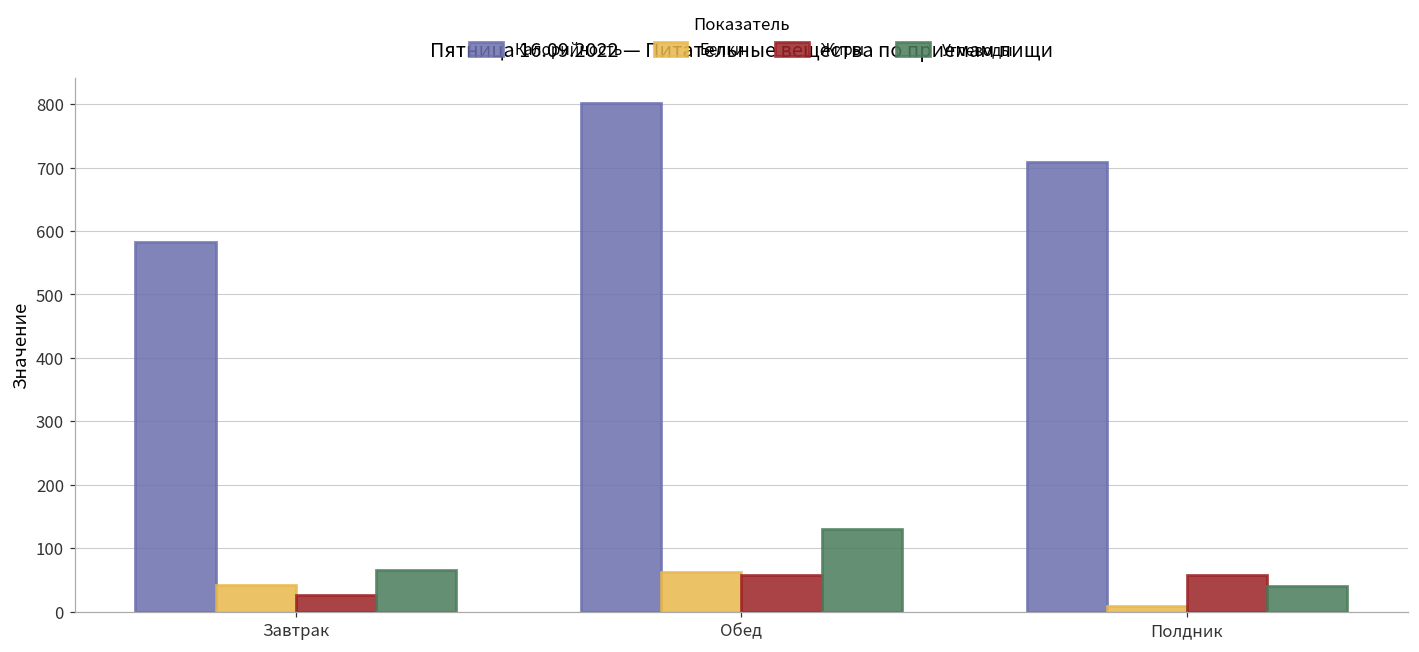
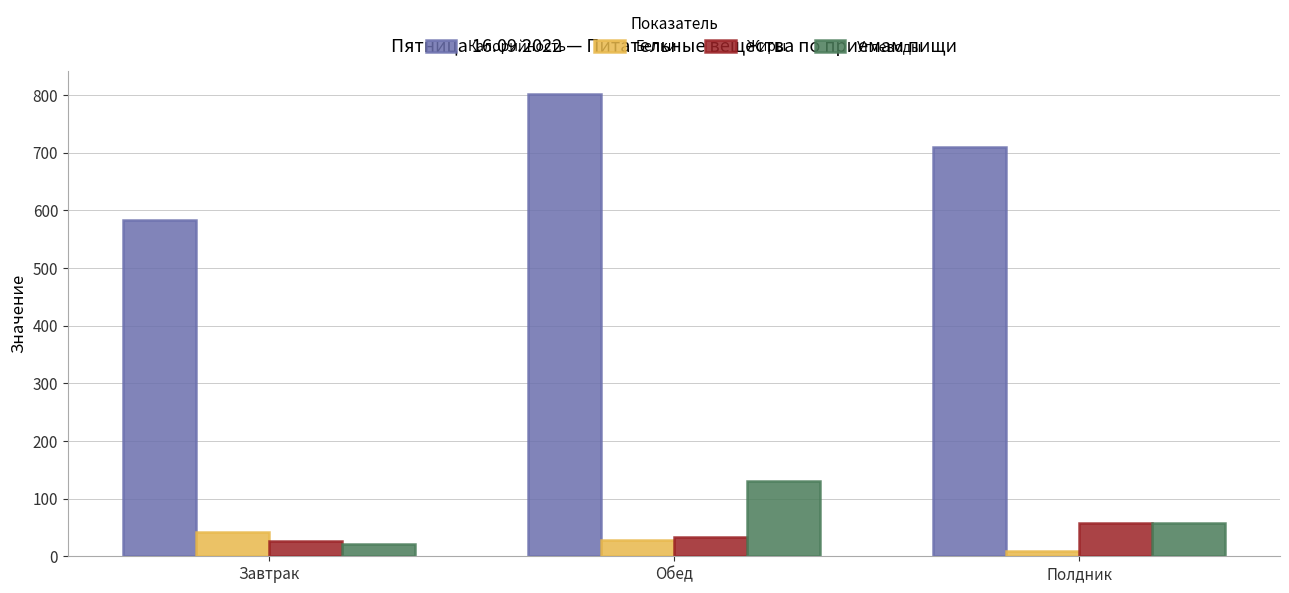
  {
    "Калорийность": {
      "Завтрак": 580,
      "Обед": 800,
      "Полдник": 710
    },
    "Белки": {
      "Завтрак": 40,
-     "Обед": 60,
+     "Обед": 30,
      "Полдник": 10
    },
    "Жиры": {
      "Завтрак": 30,
-     "Обед": 60,
+     "Обед": 30,
      "Полдник": 60
    },
    "Углеводы": {
-     "Завтрак": 70,
+     "Завтрак": 20,
      "Обед": 130,
-     "Полдник": 40
+     "Полдник": 60
    }
  }
